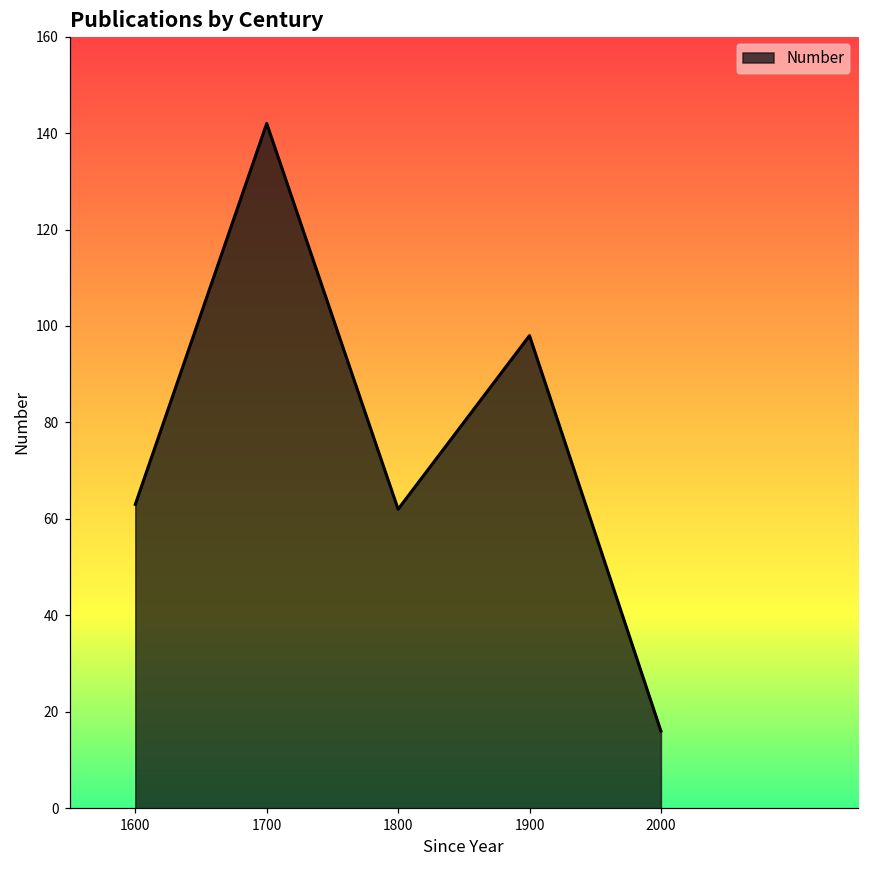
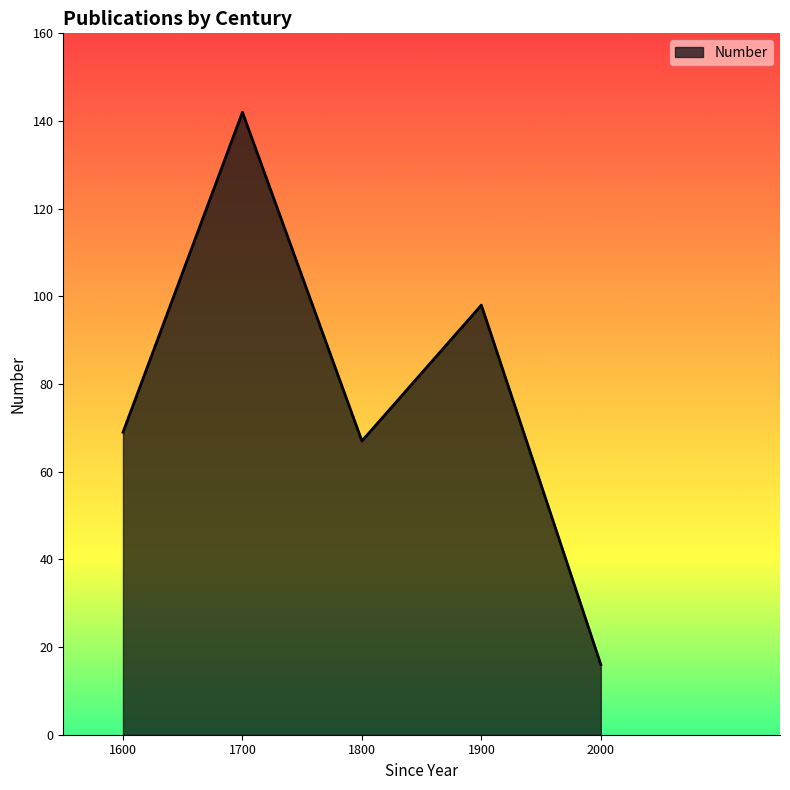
  {
-   "1600": 63,
+   "1600": 69,
    "1700": 142,
-   "1800": 62,
+   "1800": 67,
    "1900": 98,
    "2000": 16
  }
